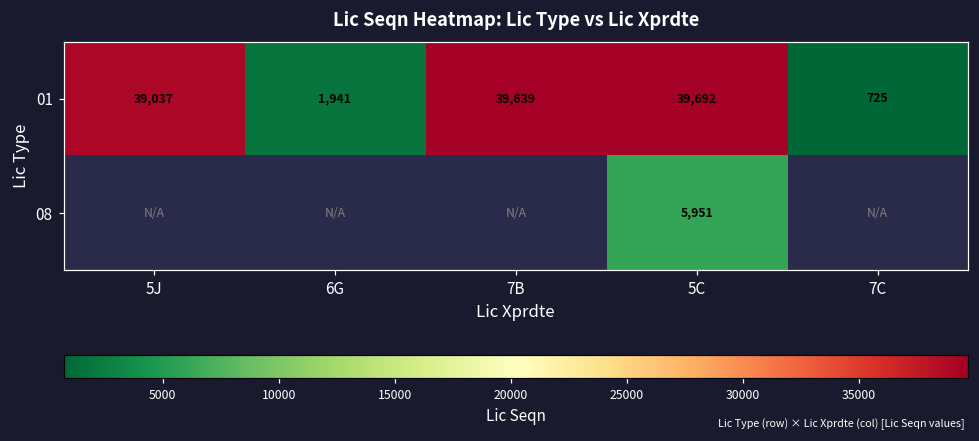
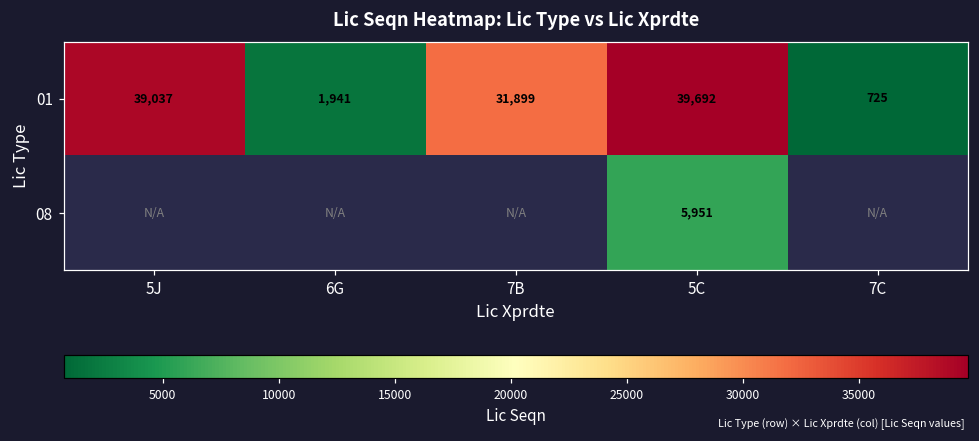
  {
    "01": {
      "5J": "39,037",
      "6G": "1,941",
-     "7B": "39,639",
+     "7B": "31,899",
      "5C": "39,692",
      "7C": "725"
    },
    "08": {
      "5C": "5,951"
    }
  }
